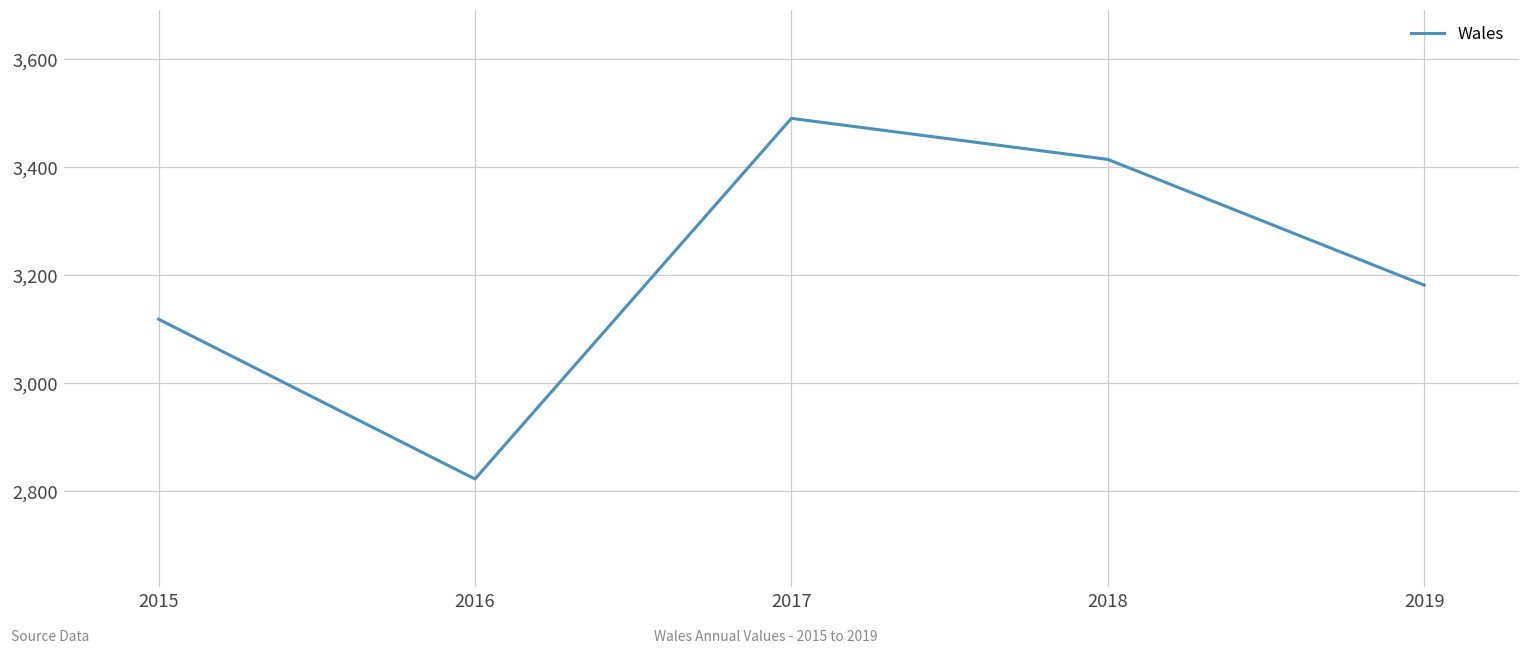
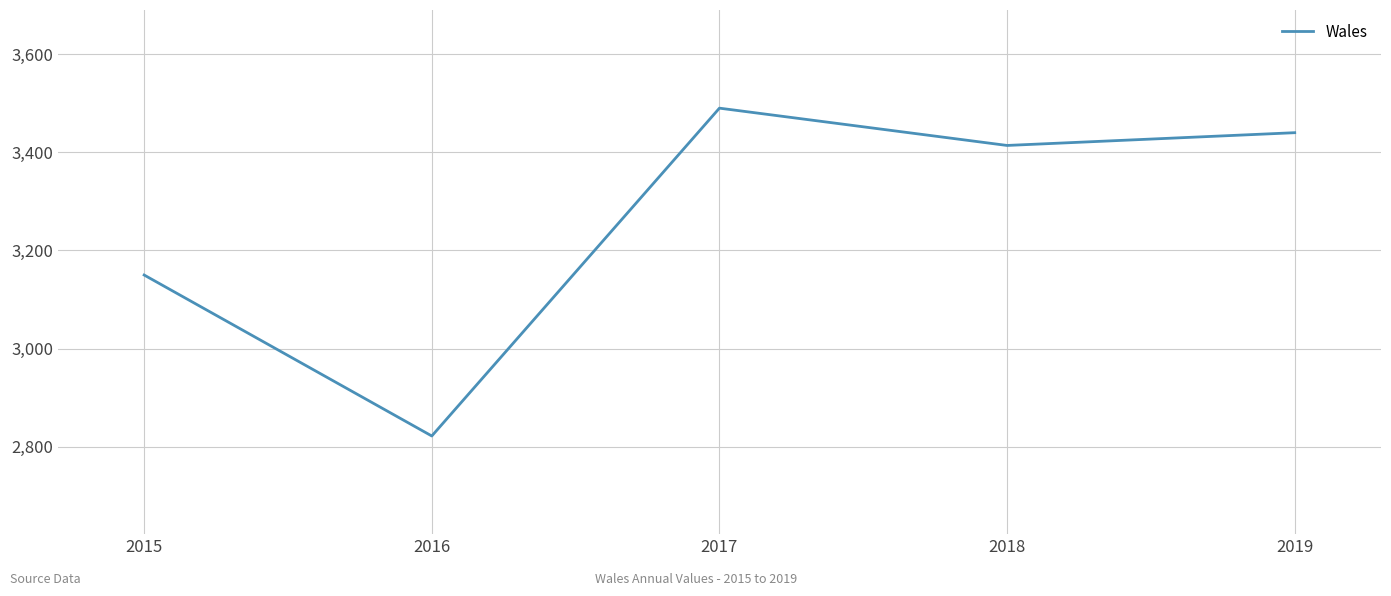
  {
-   "2015": "3,120",
+   "2015": "3,150",
    "2016": "2,820",
    "2017": "3,490",
    "2018": "3,410",
-   "2019": "3,180"
+   "2019": "3,440"
  }
